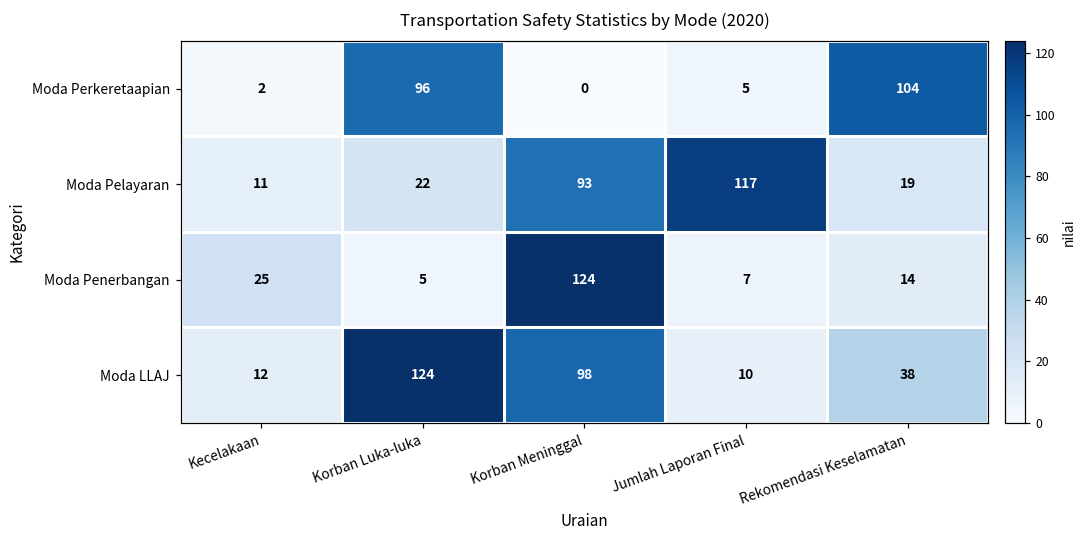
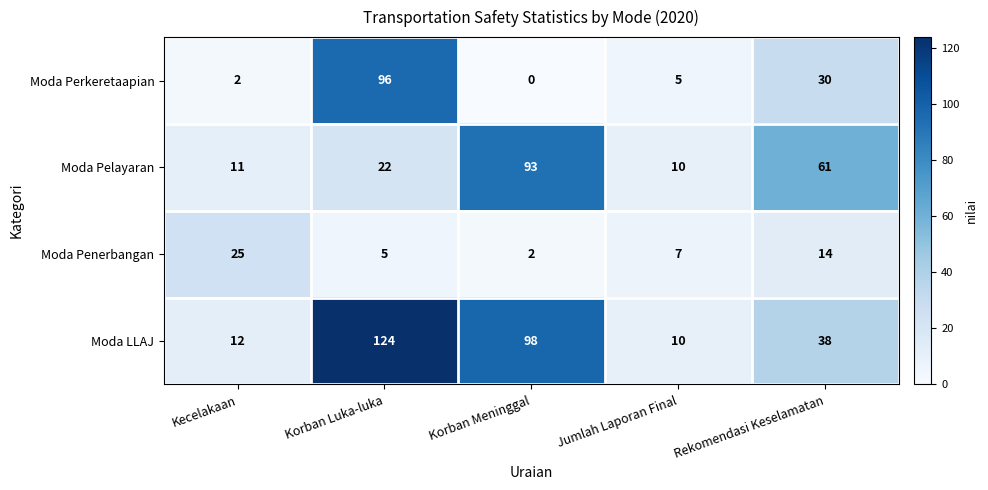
  {
    "Moda Perkeretaapian": {
      "Kecelakaan": 2,
      "Korban Luka-luka": 96,
      "Korban Meninggal": 0,
      "Jumlah Laporan Final": 5,
-     "Rekomendasi Keselamatan": 104
+     "Rekomendasi Keselamatan": 30
    },
    "Moda Pelayaran": {
      "Kecelakaan": 11,
      "Korban Luka-luka": 22,
      "Korban Meninggal": 93,
-     "Jumlah Laporan Final": 117,
-     "Rekomendasi Keselamatan": 19
+     "Jumlah Laporan Final": 10,
+     "Rekomendasi Keselamatan": 61
    },
    "Moda Penerbangan": {
      "Kecelakaan": 25,
      "Korban Luka-luka": 5,
-     "Korban Meninggal": 124,
+     "Korban Meninggal": 2,
      "Jumlah Laporan Final": 7,
      "Rekomendasi Keselamatan": 14
    },
    "Moda LLAJ": {
      "Kecelakaan": 12,
      "Korban Luka-luka": 124,
      "Korban Meninggal": 98,
      "Jumlah Laporan Final": 10,
      "Rekomendasi Keselamatan": 38
    }
  }
